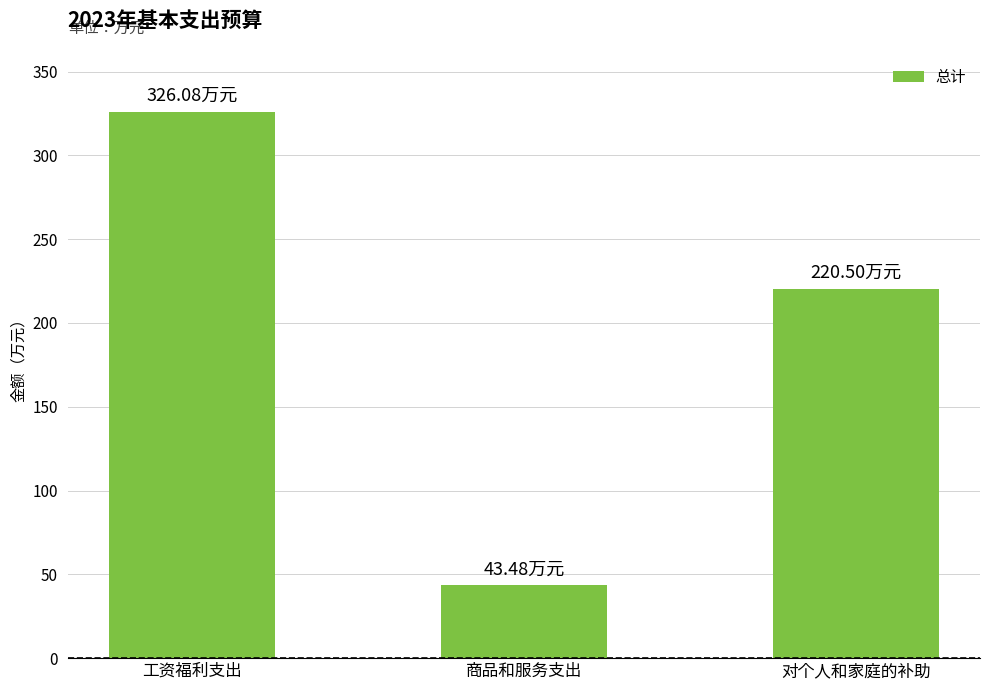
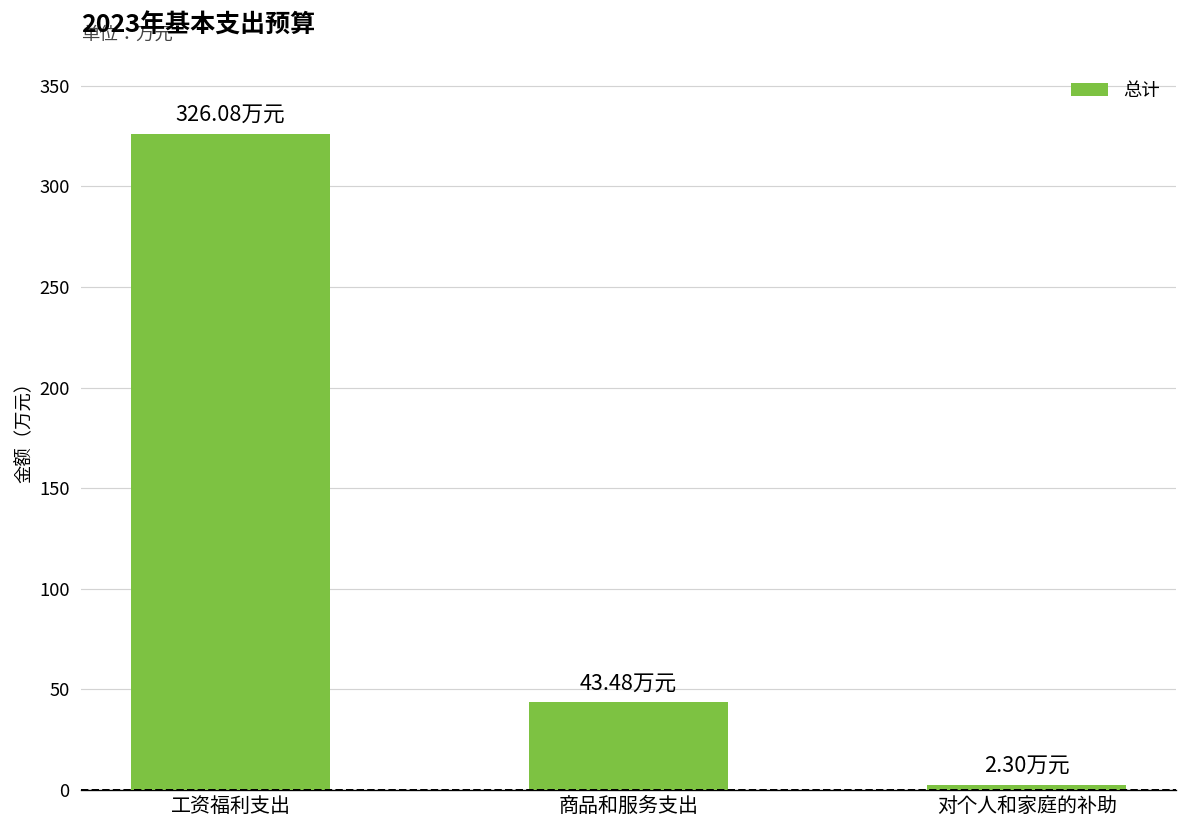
  {
    "工资福利支出": 326.08,
    "商品和服务支出": 43.48,
-   "对个人和家庭的补助": 220.50
+   "对个人和家庭的补助": 2.30
  }
